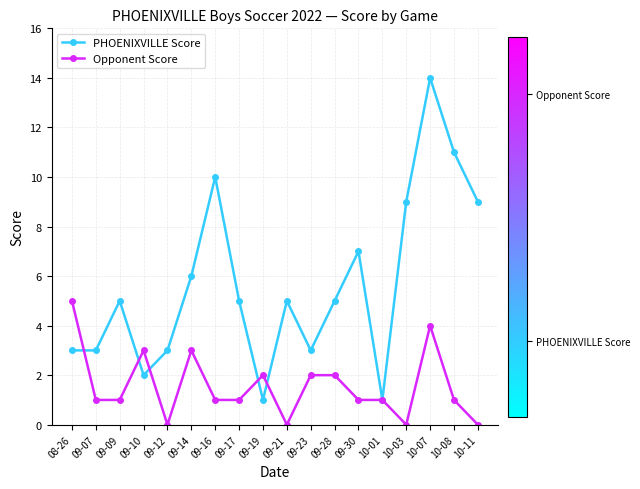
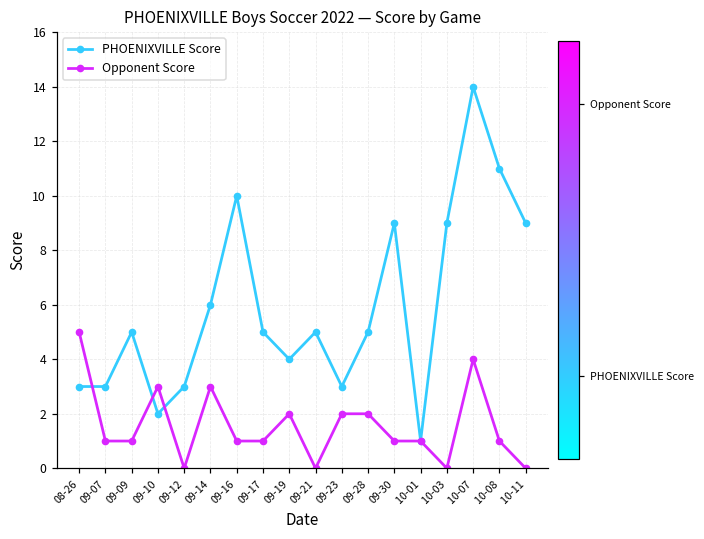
  {
    "PHOENIXVILLE Score": {
      "08-26": 3,
      "09-07": 3,
      "09-09": 5,
      "09-10": 2,
      "09-12": 3,
      "09-14": 6,
      "09-16": 10,
      "09-17": 5,
-     "09-19": 1,
+     "09-19": 4,
      "09-21": 5,
      "09-23": 3,
      "09-28": 5,
-     "09-30": 7,
+     "09-30": 9,
      "10-03": 9,
      "10-07": 14,
      "10-08": 11,
      "10-11": 9
    },
    "Opponent Score": {
      "08-26": 5,
      "09-07": 1,
      "09-09": 1,
      "09-10": 3,
      "09-12": 0,
      "09-14": 3,
      "09-16": 1,
      "09-17": 1,
      "09-19": 2,
      "09-21": 0,
      "09-23": 2,
      "09-28": 2,
      "09-30": 1,
      "10-03": 0,
      "10-07": 4,
      "10-08": 1,
      "10-11": 0
    }
  }
